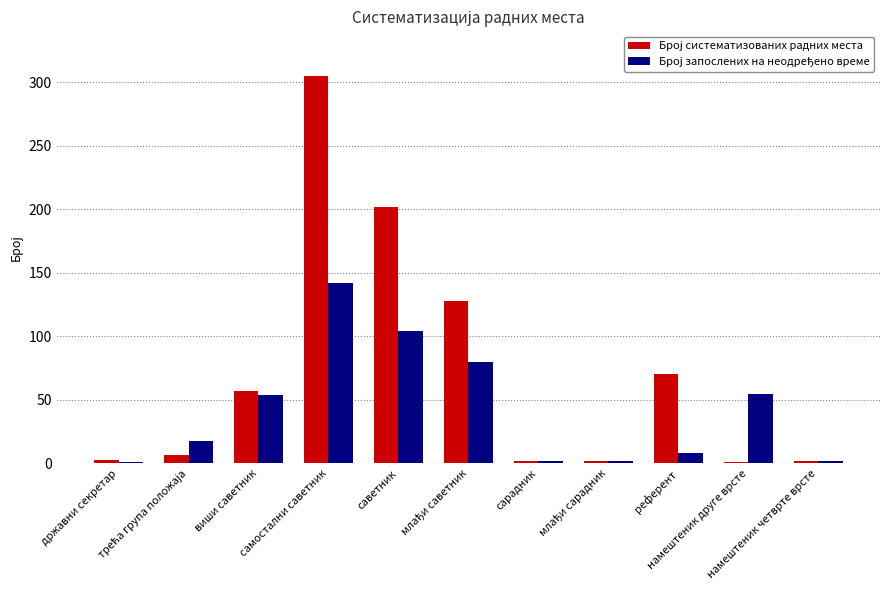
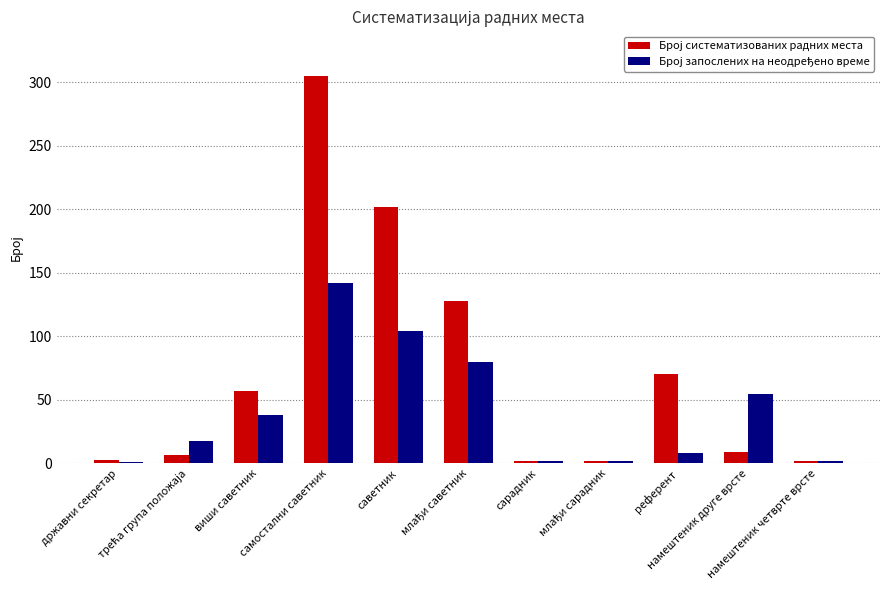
  {
    "Број систематизованих радних места": {
      "државни секретар": 3,
      "трећа група положаја": 7,
      "виши саветник": 57,
      "самостални саветник": 305,
      "саветник": 202,
      "млађи саветник": 128,
      "сарадник": 2,
      "млађи сарадник": 2,
      "референт": 70,
-     "намештеник друге врсте": 1,
+     "намештеник друге врсте": 9,
      "намештеник четврте врсте": 2
    },
    "Број запослених на неодређено време": {
      "трећа група положаја": 18,
-     "виши саветник": 54,
+     "виши саветник": 38,
      "самостални саветник": 142,
      "саветник": 104,
      "млађи саветник": 80,
      "сарадник": 2,
      "млађи сарадник": 2,
      "референт": 8,
      "намештеник друге врсте": 55,
      "намештеник четврте врсте": 2
    }
  }
